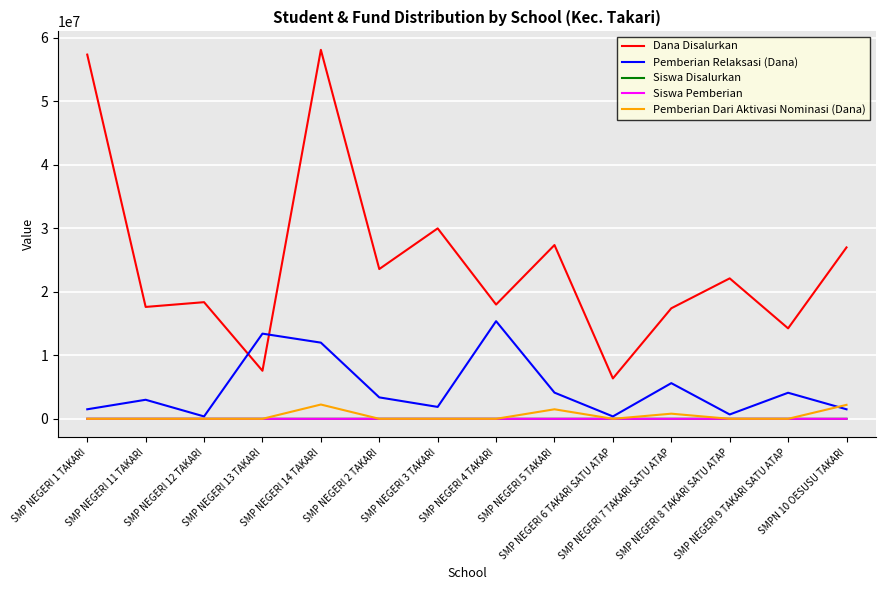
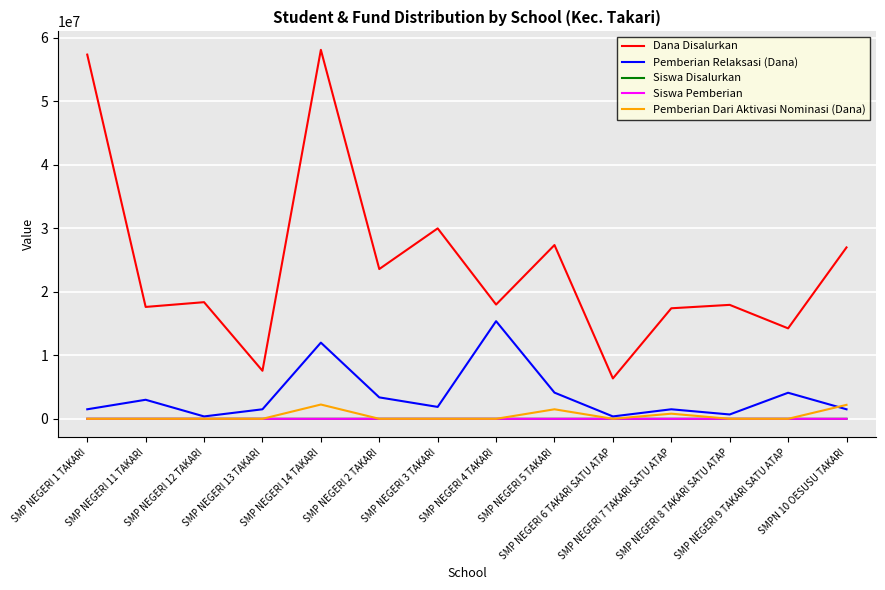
  {
    "Dana Disalurkan": {
      "SMP NEGERI 1 TAKARI": 57000000,
      "SMP NEGERI 11 TAKARI": 18000000,
      "SMP NEGERI 12 TAKARI": 18000000,
      "SMP NEGERI 13 TAKARI": 8000000,
      "SMP NEGERI 14 TAKARI": 58000000,
      "SMP NEGERI 2 TAKARI": 24000000,
      "SMP NEGERI 3 TAKARI": 30000000,
      "SMP NEGERI 4 TAKARI": 18000000,
      "SMP NEGERI 5 TAKARI": 27000000,
      "SMP NEGERI 6 TAKARI SATU ATAP": 6000000,
      "SMP NEGERI 7 TAKARI SATU ATAP": 17000000,
-     "SMP NEGERI 8 TAKARI SATU ATAP": 22000000,
+     "SMP NEGERI 8 TAKARI SATU ATAP": 18000000,
      "SMP NEGERI 9 TAKARI SATU ATAP": 14000000,
      "SMPN 10 OESUSU TAKARI": 27000000
    },
    "Pemberian Relaksasi (Dana)": {
      "SMP NEGERI 1 TAKARI": 2000000,
      "SMP NEGERI 11 TAKARI": 3000000,
-     "SMP NEGERI 13 TAKARI": 13000000,
+     "SMP NEGERI 13 TAKARI": 2000000,
      "SMP NEGERI 14 TAKARI": 12000000,
      "SMP NEGERI 2 TAKARI": 3000000,
      "SMP NEGERI 3 TAKARI": 2000000,
      "SMP NEGERI 4 TAKARI": 15000000,
      "SMP NEGERI 5 TAKARI": 4000000,
-     "SMP NEGERI 7 TAKARI SATU ATAP": 6000000,
+     "SMP NEGERI 7 TAKARI SATU ATAP": 2000000,
      "SMP NEGERI 8 TAKARI SATU ATAP": 1000000,
      "SMP NEGERI 9 TAKARI SATU ATAP": 4000000,
      "SMPN 10 OESUSU TAKARI": 2000000
    },
    "Siswa Pemberian": {
      "SMP NEGERI 14 TAKARI": 0,
      "SMP NEGERI 5 TAKARI": 0,
      "SMP NEGERI 7 TAKARI SATU ATAP": 0,
      "SMPN 10 OESUSU TAKARI": 0
    },
    "Pemberian Dari Aktivasi Nominasi (Dana)": {
      "SMP NEGERI 14 TAKARI": 2000000,
      "SMP NEGERI 5 TAKARI": 2000000,
      "SMP NEGERI 7 TAKARI SATU ATAP": 1000000,
      "SMPN 10 OESUSU TAKARI": 2000000
    }
  }
